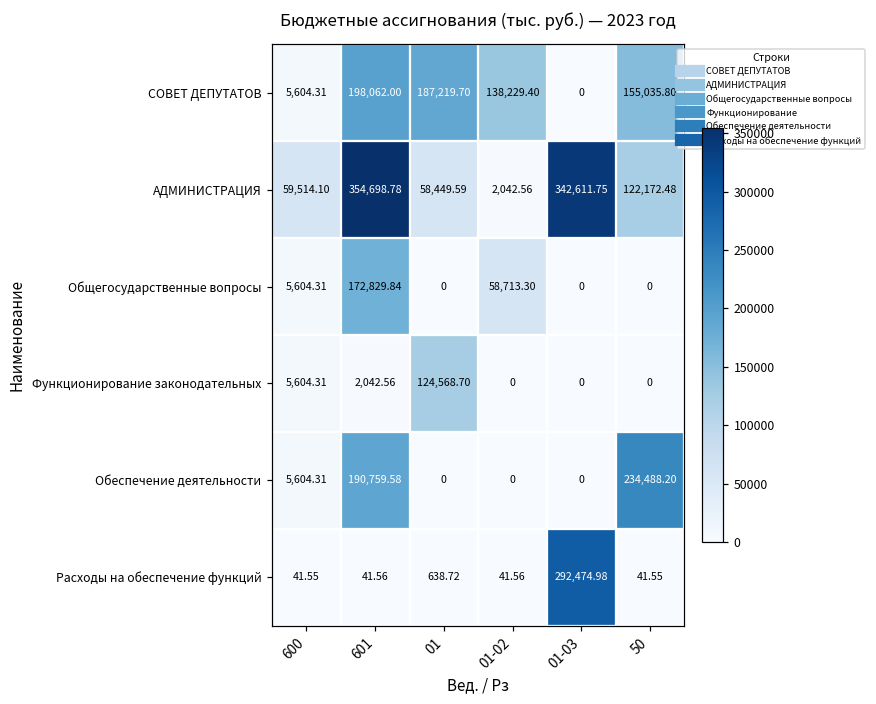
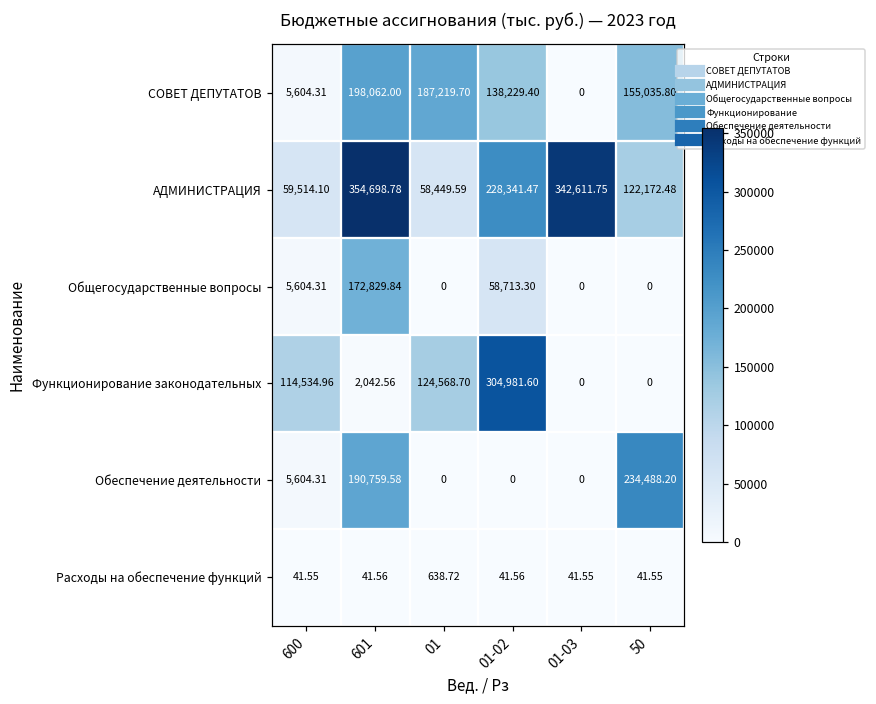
  {
    "СОВЕТ ДЕПУТАТОВ": {
      "600": "5,604.31",
      "601": "198,062.00",
      "01": "187,219.70",
      "01-02": "138,229.40",
      "01-03": "0",
      "50": "155,035.80"
    },
    "АДМИНИСТРАЦИЯ": {
      "600": "59,514.10",
      "601": "354,698.78",
      "01": "58,449.59",
-     "01-02": "2,042.56",
+     "01-02": "228,341.47",
      "01-03": "342,611.75",
      "50": "122,172.48"
    },
    "Общегосударственные вопросы": {
      "600": "5,604.31",
      "601": "172,829.84",
      "01": "0",
      "01-02": "58,713.30",
      "01-03": "0",
      "50": "0"
    },
    "Функционирование законодательных": {
-     "600": "5,604.31",
+     "600": "114,534.96",
      "601": "2,042.56",
      "01": "124,568.70",
-     "01-02": "0",
+     "01-02": "304,981.60",
      "01-03": "0",
      "50": "0"
    },
    "Обеспечение деятельности": {
      "600": "5,604.31",
      "601": "190,759.58",
      "01": "0",
      "01-02": "0",
      "01-03": "0",
      "50": "234,488.20"
    },
    "Расходы на обеспечение функций": {
      "600": "41.55",
      "601": "41.56",
      "01": "638.72",
      "01-02": "41.56",
-     "01-03": "292,474.98",
+     "01-03": "41.55",
      "50": "41.55"
    }
  }
